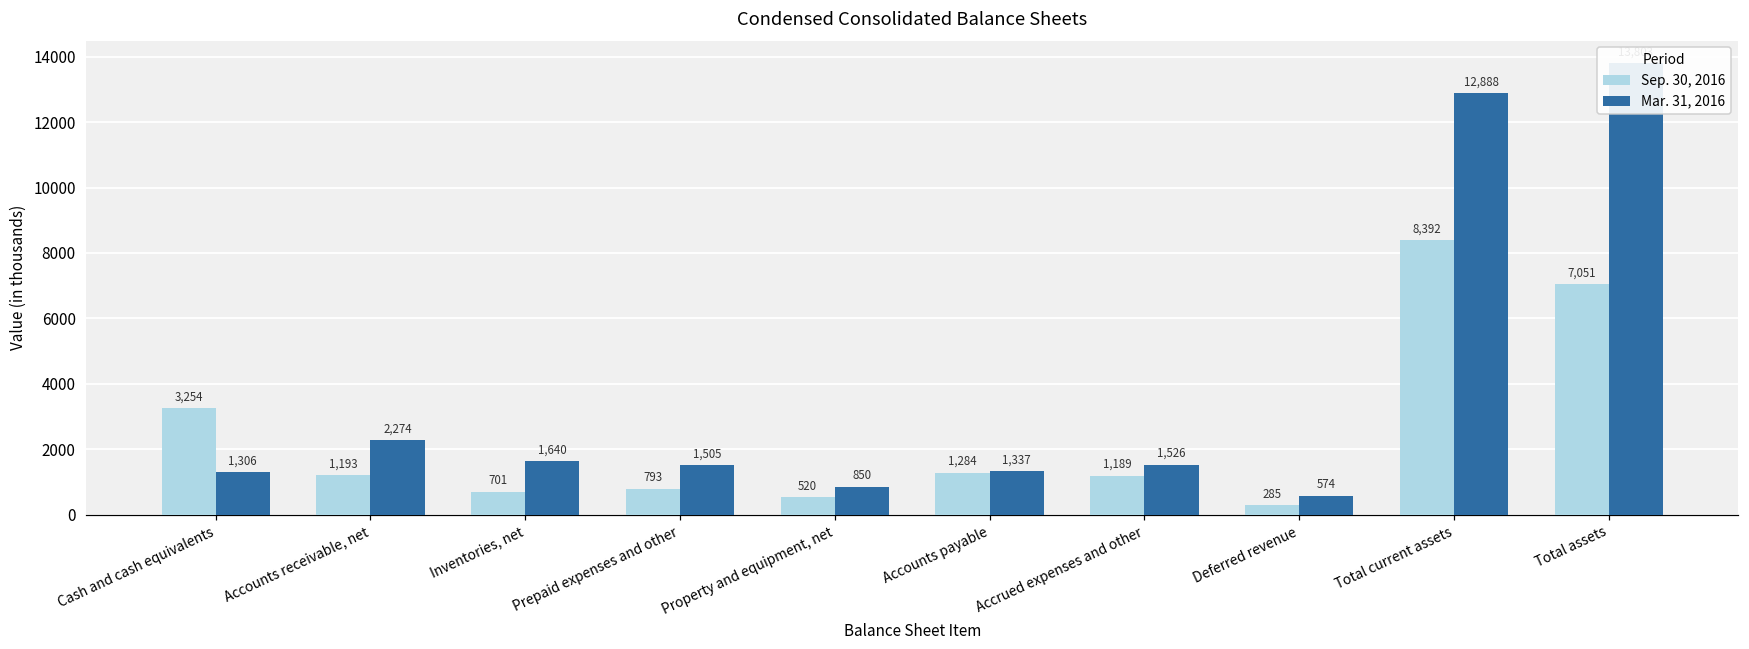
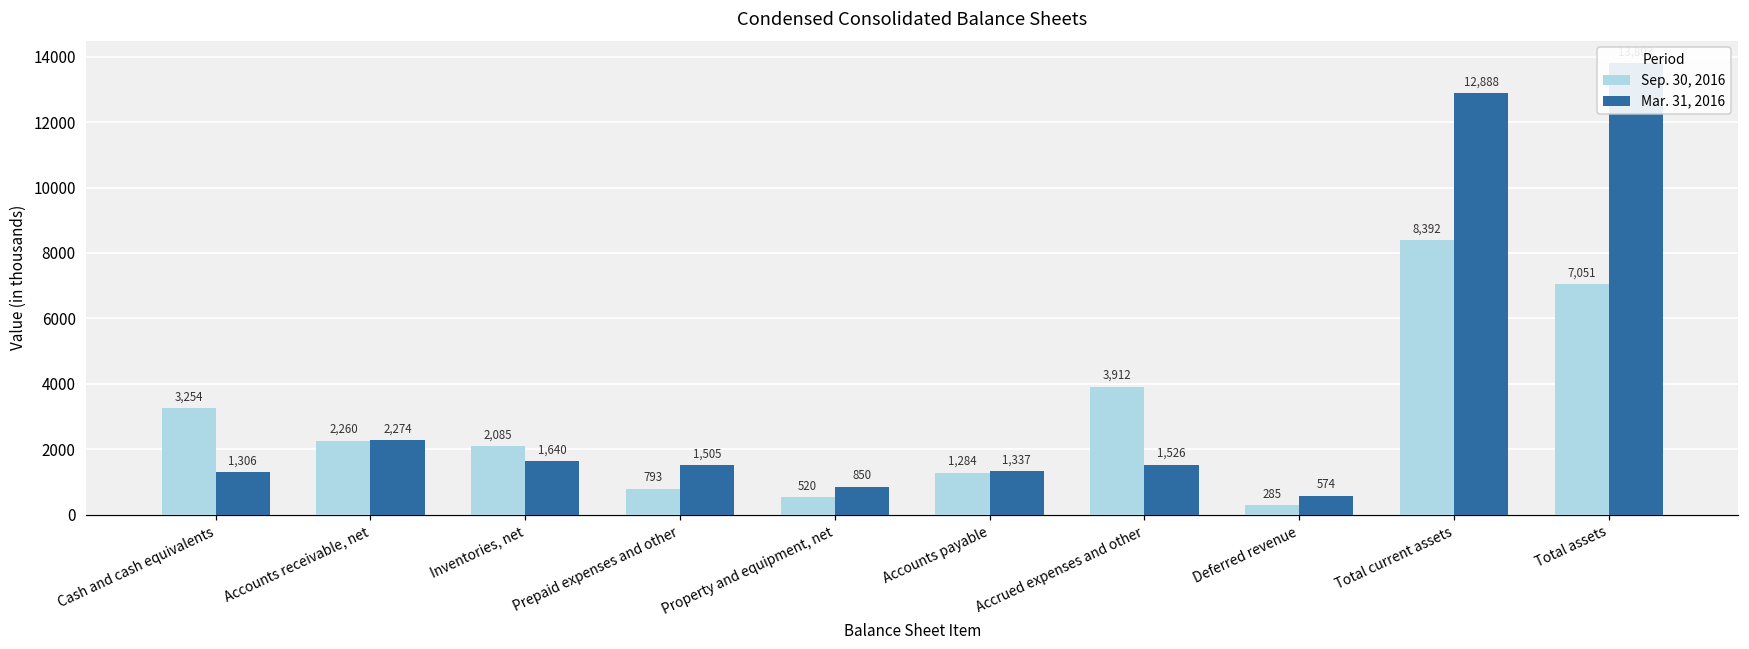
  {
    "Sep. 30, 2016": {
      "Cash and cash equivalents": "3,254",
-     "Accounts receivable, net": "1,193",
-     "Inventories, net": "701",
+     "Accounts receivable, net": "2,260",
+     "Inventories, net": "2,085",
      "Prepaid expenses and other": "793",
      "Property and equipment, net": "520",
      "Accounts payable": "1,284",
-     "Accrued expenses and other": "1,189",
+     "Accrued expenses and other": "3,912",
      "Deferred revenue": "285",
      "Total current assets": "8,392",
      "Total assets": "7,051"
    },
    "Mar. 31, 2016": {
      "Cash and cash equivalents": "1,306",
      "Accounts receivable, net": "2,274",
      "Inventories, net": "1,640",
      "Prepaid expenses and other": "1,505",
      "Property and equipment, net": "850",
      "Accounts payable": "1,337",
      "Accrued expenses and other": "1,526",
      "Deferred revenue": "574",
      "Total current assets": "12,888"
    }
  }
